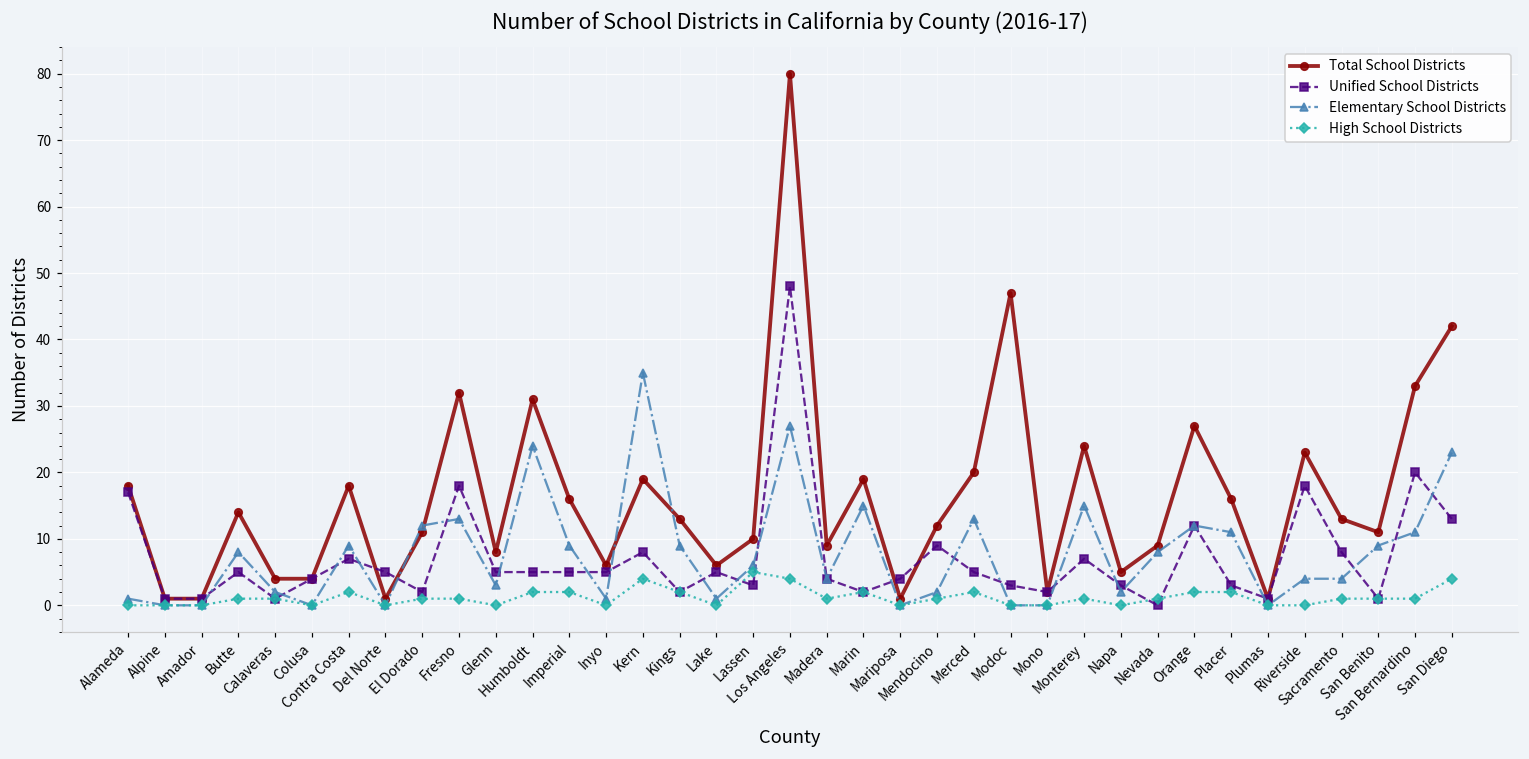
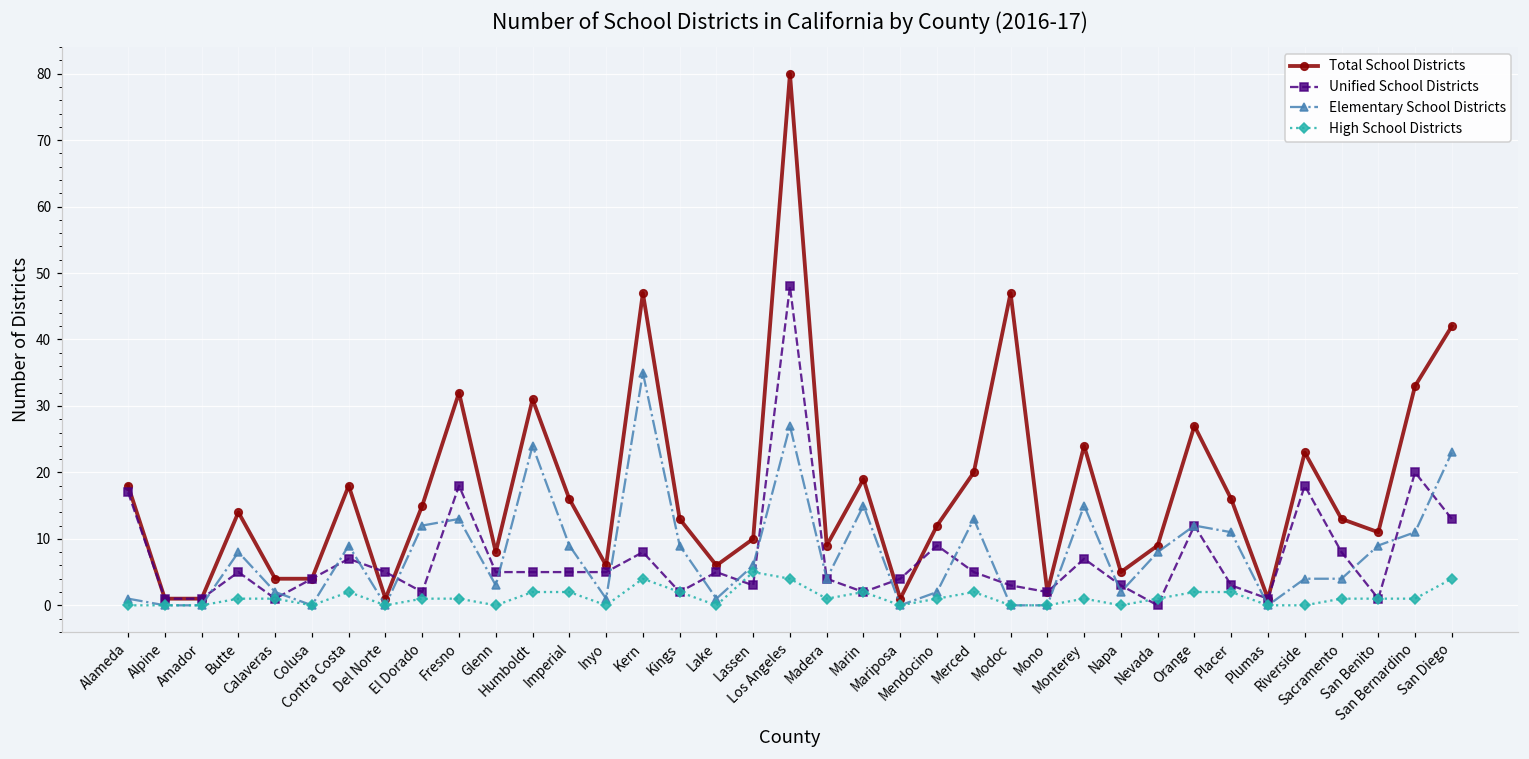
  {
    "Total School Districts": {
      "Alameda": 18,
      "Butte": 14,
      "Calaveras": 4,
      "Contra Costa": 18,
      "Del Norte": 1,
-     "El Dorado": 11,
+     "El Dorado": 15,
      "Fresno": 32,
      "Glenn": 8,
      "Humboldt": 31,
      "Imperial": 16,
      "Inyo": 6,
-     "Kern": 19,
+     "Kern": 47,
      "Kings": 13,
      "Lake": 6,
      "Lassen": 10,
      "Los Angeles": 80,
      "Madera": 9,
      "Marin": 19,
      "Mariposa": 1,
      "Mendocino": 12,
      "Merced": 20,
      "Modoc": 47,
      "Monterey": 24,
      "Napa": 5,
      "Nevada": 9,
      "Orange": 27,
      "Placer": 16,
      "Riverside": 23,
      "Sacramento": 13,
      "San Benito": 11,
      "San Bernardino": 33,
      "San Diego": 42
    },
    "Unified School Districts": {
      "Alameda": 17,
      "Butte": 5,
      "Contra Costa": 7,
      "Del Norte": 5,
      "El Dorado": 2,
      "Fresno": 18,
      "Glenn": 5,
      "Humboldt": 5,
      "Imperial": 5,
      "Inyo": 5,
      "Kern": 8,
      "Lake": 5,
      "Lassen": 3,
      "Los Angeles": 48,
      "Mariposa": 4,
      "Mendocino": 9,
      "Merced": 5,
      "Modoc": 3,
      "Monterey": 7,
      "Napa": 3,
      "Nevada": 0,
      "Placer": 3,
      "Riverside": 18,
      "Sacramento": 8,
      "San Bernardino": 20,
      "San Diego": 13
    },
    "Elementary School Districts": {
      "Alameda": 1,
      "Butte": 8,
      "Calaveras": 2,
      "Contra Costa": 9,
      "El Dorado": 12,
      "Fresno": 13,
      "Glenn": 3,
      "Humboldt": 24,
      "Imperial": 9,
      "Inyo": 1,
      "Kern": 35,
      "Kings": 9,
      "Lake": 1,
      "Lassen": 6,
      "Los Angeles": 27,
      "Marin": 15,
      "Mendocino": 2,
      "Merced": 13,
      "Monterey": 15,
      "Napa": 2,
      "Nevada": 8,
      "Placer": 11,
      "Riverside": 4,
      "Sacramento": 4,
      "San Benito": 9,
      "San Bernardino": 11,
      "San Diego": 23
    },
    "High School Districts": {
      "Alameda": 0,
      "Butte": 1,
      "Contra Costa": 2,
      "El Dorado": 1,
      "Fresno": 1,
      "Glenn": 0,
      "Humboldt": 2,
      "Imperial": 2,
      "Inyo": 0,
      "Kern": 4,
      "Lake": 0,
      "Lassen": 5,
      "Los Angeles": 4,
      "Madera": 1,
      "Mendocino": 1,
      "Merced": 2,
      "Monterey": 1,
      "Napa": 0,
      "Nevada": 1,
      "Orange": 2,
      "Placer": 2,
      "Riverside": 0,
      "Sacramento": 1,
      "San Bernardino": 1,
      "San Diego": 4
    }
  }
